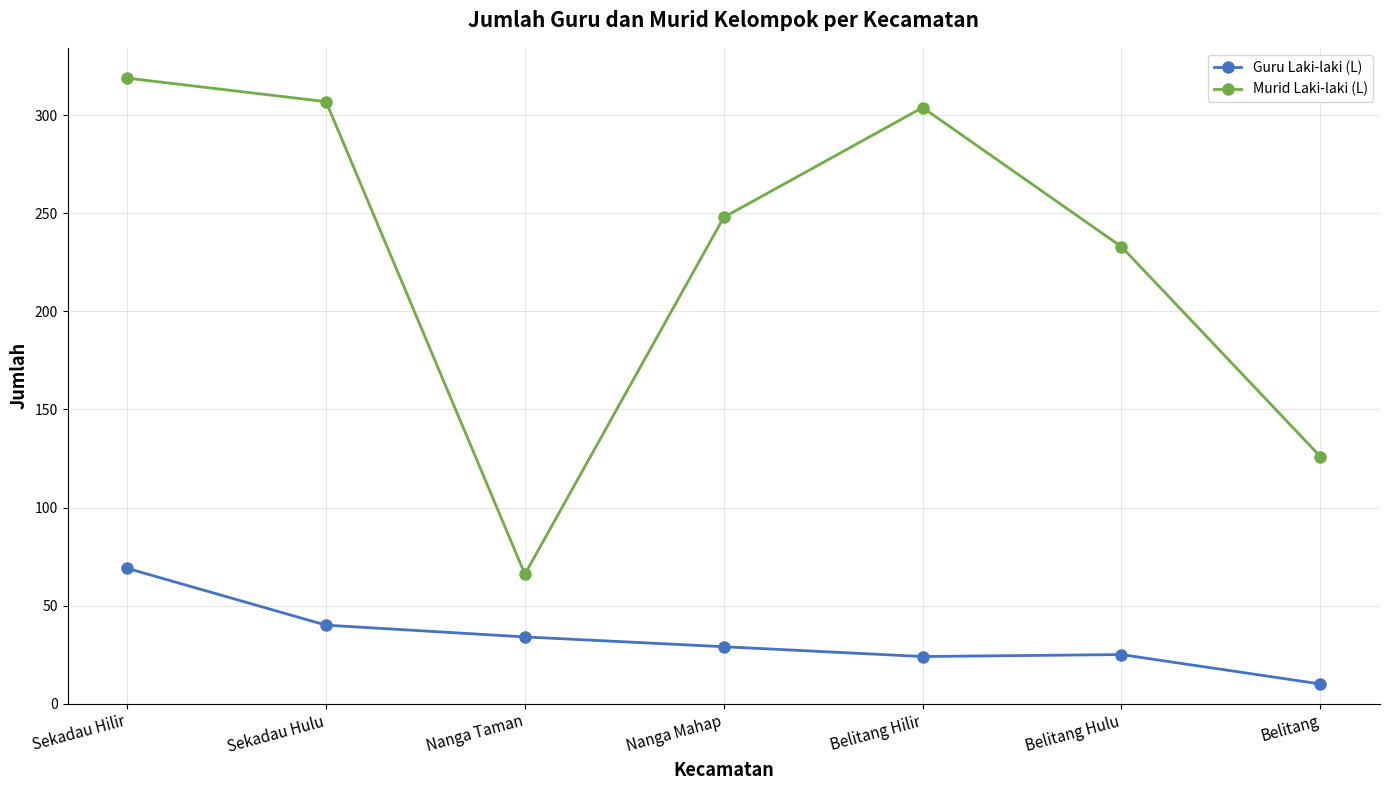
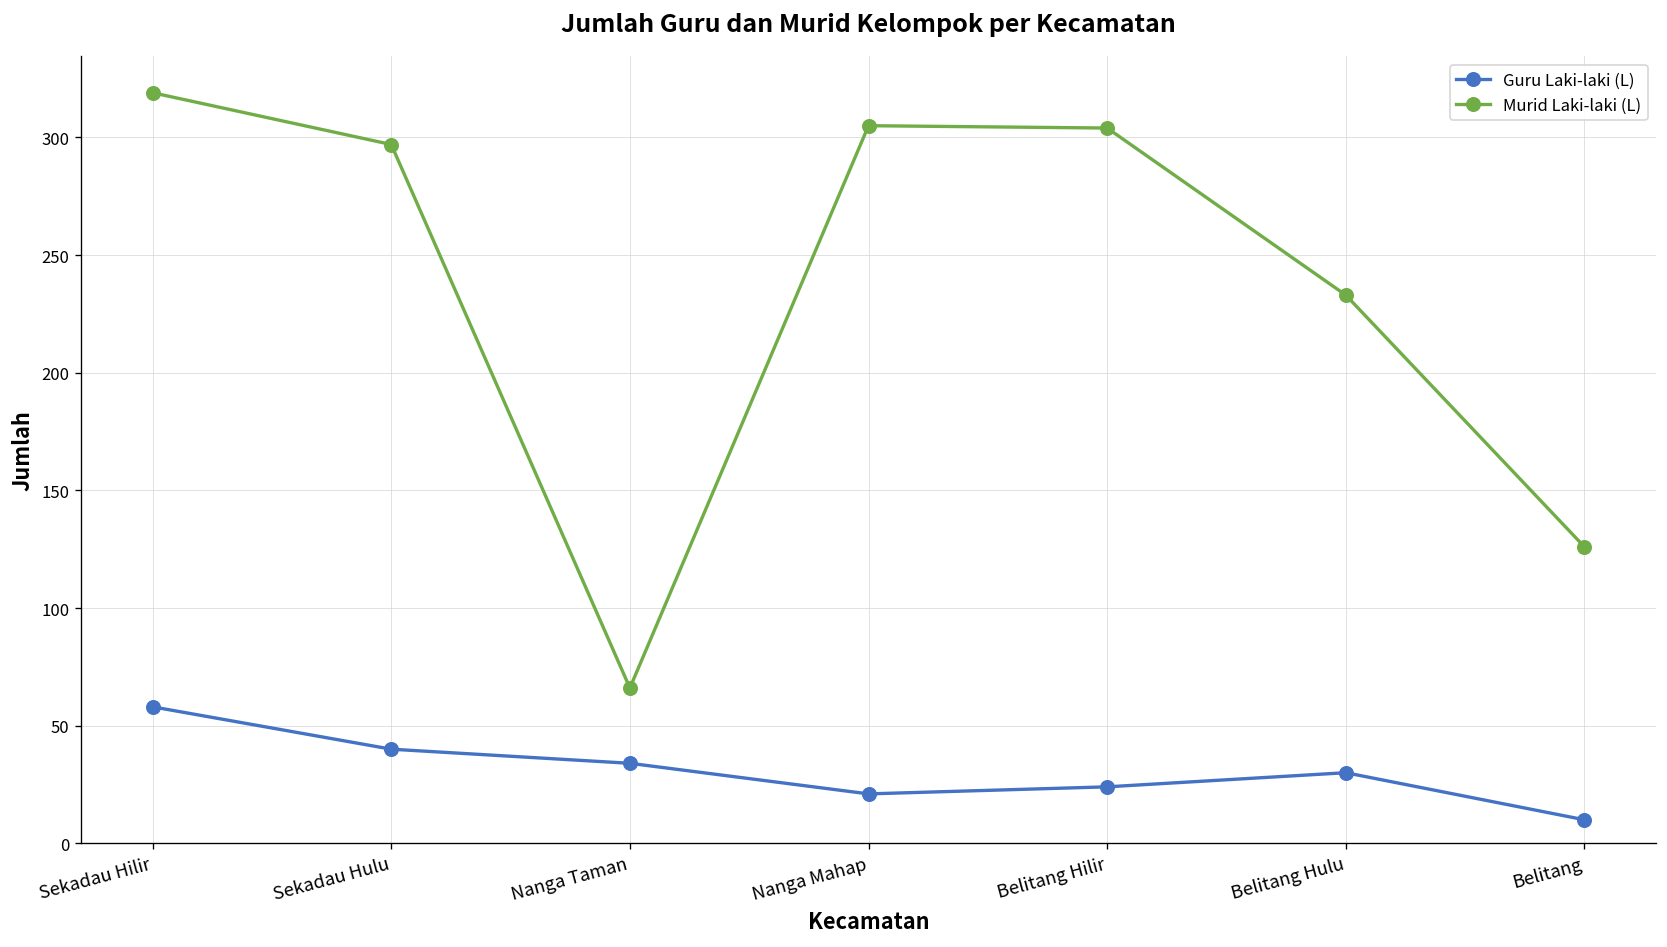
  {
    "Guru Laki-laki (L)": {
-     "Sekadau Hilir": 69,
+     "Sekadau Hilir": 58,
      "Sekadau Hulu": 40,
      "Nanga Taman": 34,
-     "Nanga Mahap": 29,
+     "Nanga Mahap": 21,
      "Belitang Hilir": 24,
-     "Belitang Hulu": 25,
+     "Belitang Hulu": 30,
      "Belitang": 10
    },
    "Murid Laki-laki (L)": {
      "Sekadau Hilir": 319,
-     "Sekadau Hulu": 307,
+     "Sekadau Hulu": 297,
      "Nanga Taman": 66,
-     "Nanga Mahap": 248,
+     "Nanga Mahap": 305,
      "Belitang Hilir": 304,
      "Belitang Hulu": 233,
      "Belitang": 126
    }
  }
